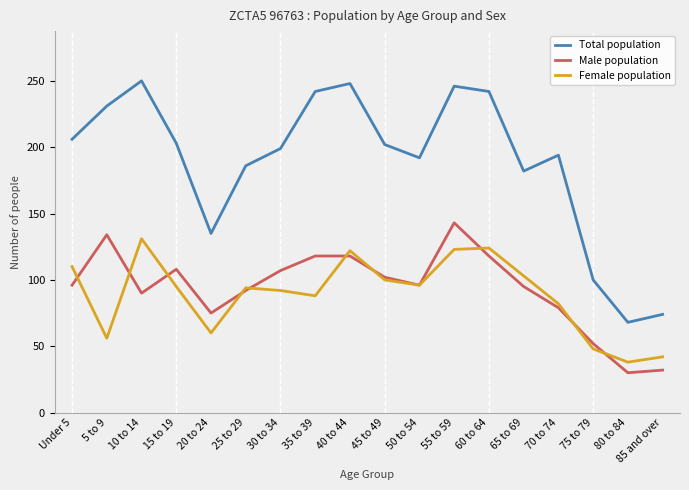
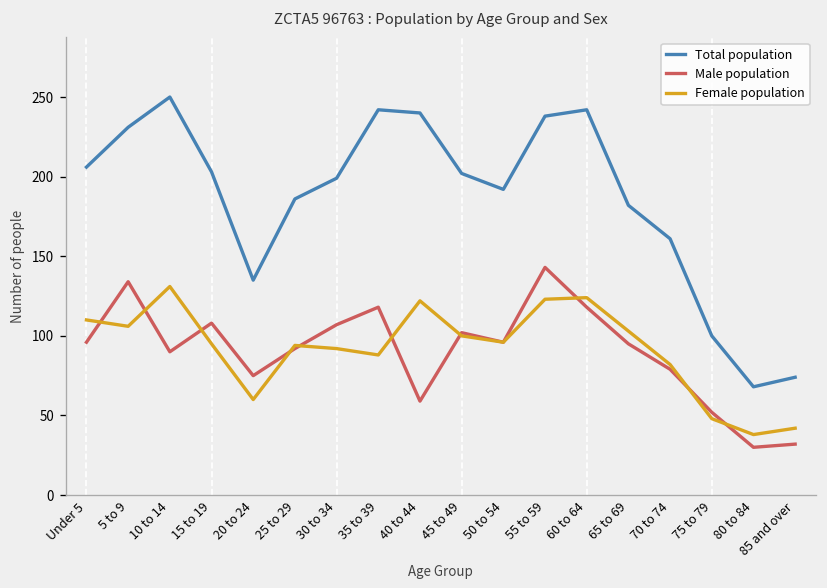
  {
    "Total population": {
      "Under 5": 206,
      "5 to 9": 231,
      "10 to 14": 250,
      "15 to 19": 203,
      "20 to 24": 135,
      "25 to 29": 186,
      "30 to 34": 199,
      "35 to 39": 242,
-     "40 to 44": 248,
+     "40 to 44": 240,
      "45 to 49": 202,
      "50 to 54": 192,
-     "55 to 59": 246,
+     "55 to 59": 238,
      "60 to 64": 242,
      "65 to 69": 182,
-     "70 to 74": 194,
+     "70 to 74": 161,
      "75 to 79": 100,
      "80 to 84": 68,
      "85 and over": 74
    },
    "Male population": {
      "Under 5": 96,
      "5 to 9": 134,
      "10 to 14": 90,
      "15 to 19": 108,
      "20 to 24": 75,
      "25 to 29": 92,
      "30 to 34": 107,
      "35 to 39": 118,
-     "40 to 44": 118,
+     "40 to 44": 59,
      "45 to 49": 102,
      "55 to 59": 143,
      "60 to 64": 118,
      "65 to 69": 95,
      "70 to 74": 79,
      "75 to 79": 52,
      "80 to 84": 30,
      "85 and over": 32
    },
    "Female population": {
      "Under 5": 110,
-     "5 to 9": 56,
+     "5 to 9": 106,
      "10 to 14": 131,
      "15 to 19": 95,
      "20 to 24": 60,
      "25 to 29": 94,
      "30 to 34": 92,
      "35 to 39": 88,
      "40 to 44": 122,
      "45 to 49": 100,
      "55 to 59": 123,
      "60 to 64": 124,
      "65 to 69": 103,
      "70 to 74": 82,
      "75 to 79": 48,
      "80 to 84": 38,
      "85 and over": 42
    }
  }
